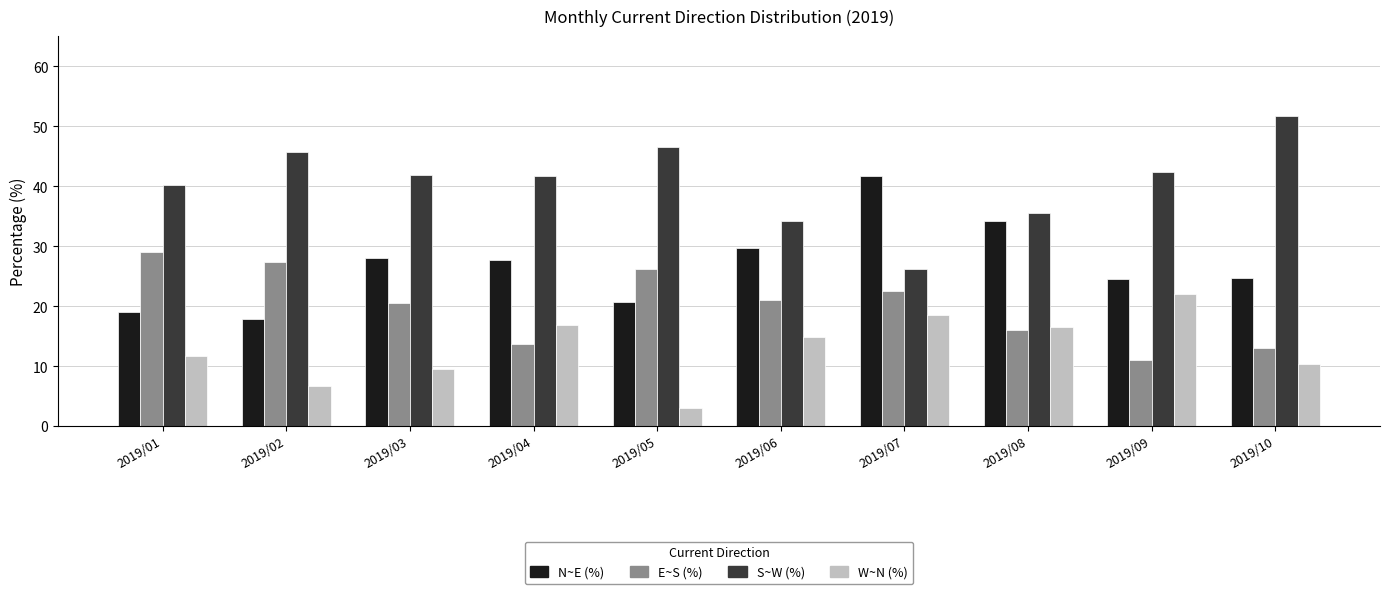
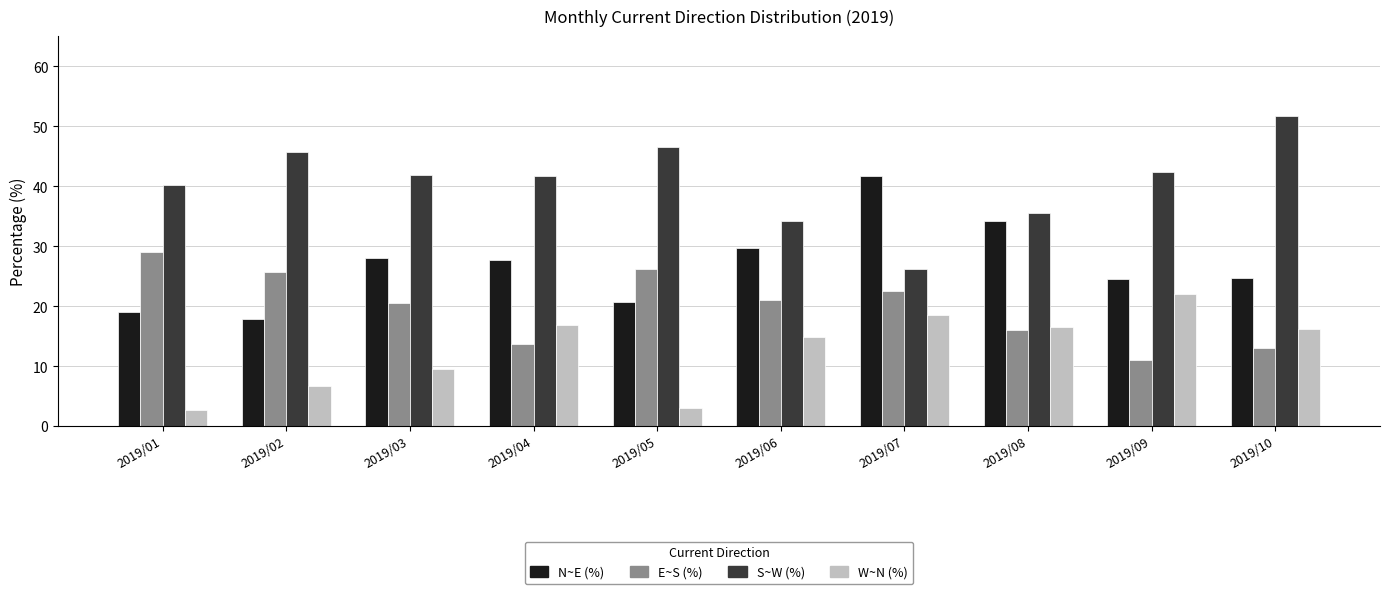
  {
    "E~S (%)": {
      "2019/01": 29,
-     "2019/02": 27,
+     "2019/02": 26,
      "2019/03": 21,
      "2019/04": 14,
      "2019/05": 26,
      "2019/06": 21,
      "2019/07": 23,
      "2019/08": 16,
      "2019/09": 11,
      "2019/10": 13
    },
    "W~N (%)": {
-     "2019/01": 12,
+     "2019/01": 3,
      "2019/02": 7,
      "2019/03": 10,
      "2019/04": 17,
      "2019/05": 3,
      "2019/06": 15,
      "2019/07": 19,
      "2019/08": 17,
      "2019/09": 22,
-     "2019/10": 10
+     "2019/10": 16
    }
  }
